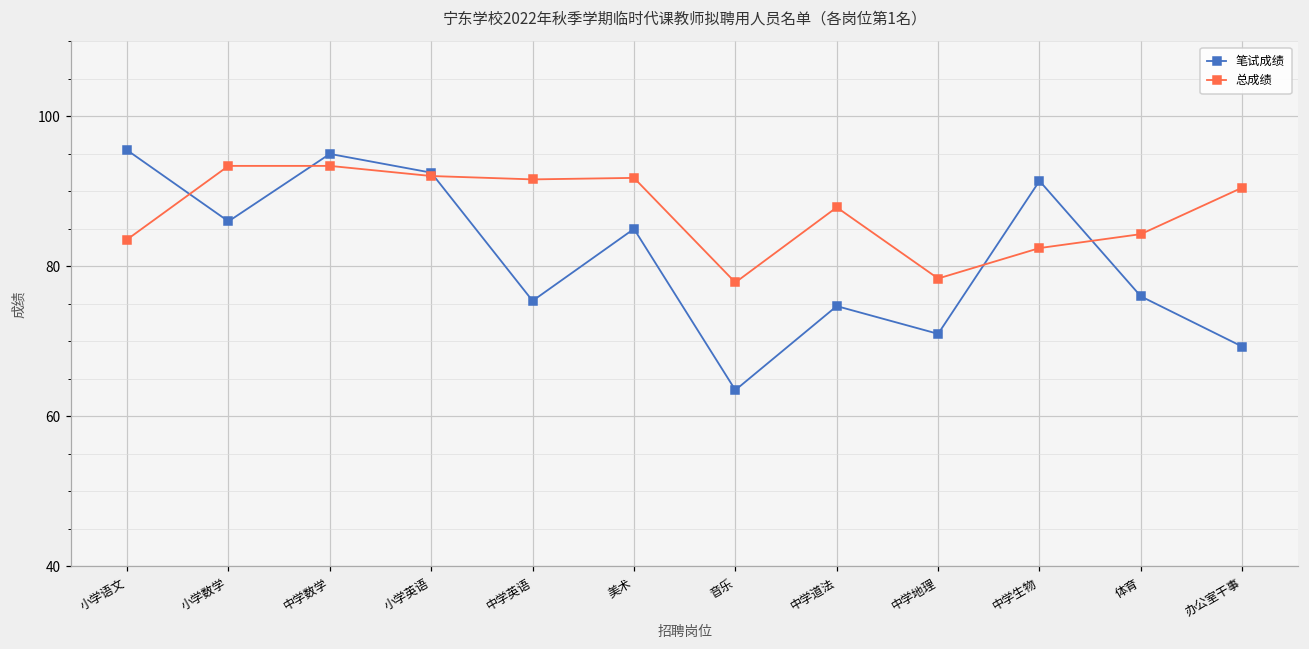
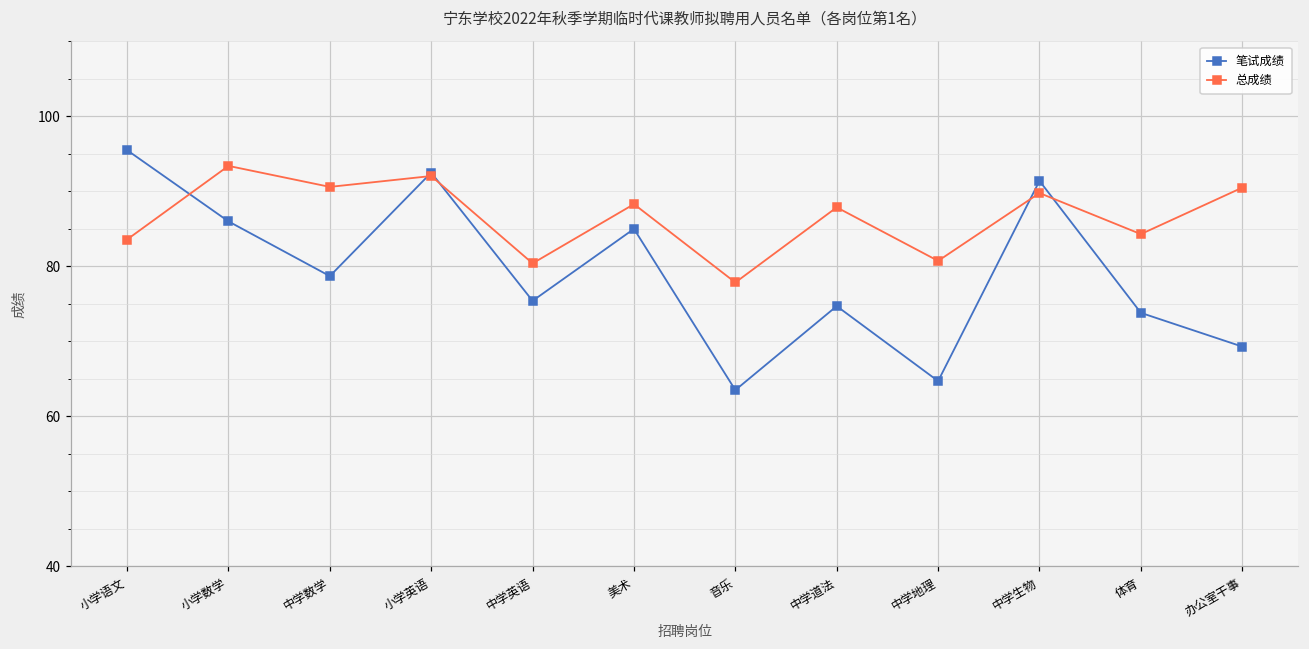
  {
    "笔试成绩": {
      "小学语文": 96,
      "小学数学": 86,
-     "中学数学": 95,
+     "中学数学": 79,
      "小学英语": 93,
      "中学英语": 75,
      "美术": 85,
      "音乐": 64,
      "中学道法": 75,
-     "中学地理": 71,
+     "中学地理": 65,
      "中学生物": 91,
-     "体育": 76,
+     "体育": 74,
      "办公室干事": 69
    },
    "总成绩": {
      "小学语文": 84,
      "小学数学": 93,
-     "中学数学": 93,
+     "中学数学": 91,
      "小学英语": 92,
-     "中学英语": 92,
-     "美术": 92,
+     "中学英语": 80,
+     "美术": 88,
      "音乐": 78,
      "中学道法": 88,
-     "中学地理": 78,
-     "中学生物": 82,
+     "中学地理": 81,
+     "中学生物": 90,
      "体育": 84,
      "办公室干事": 91
    }
  }
